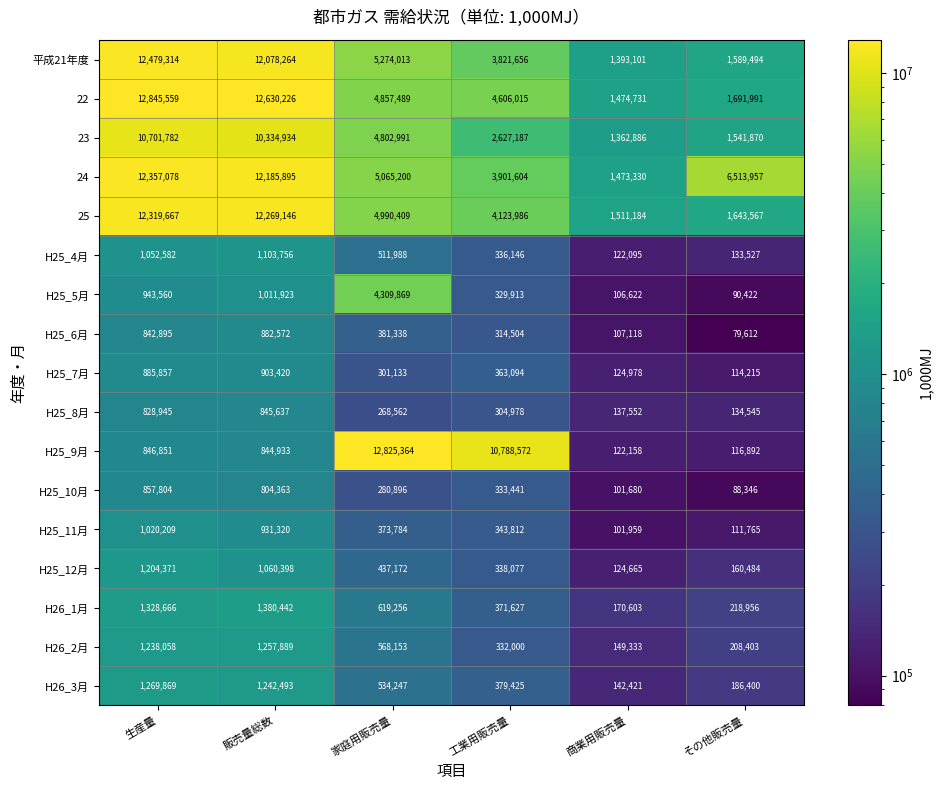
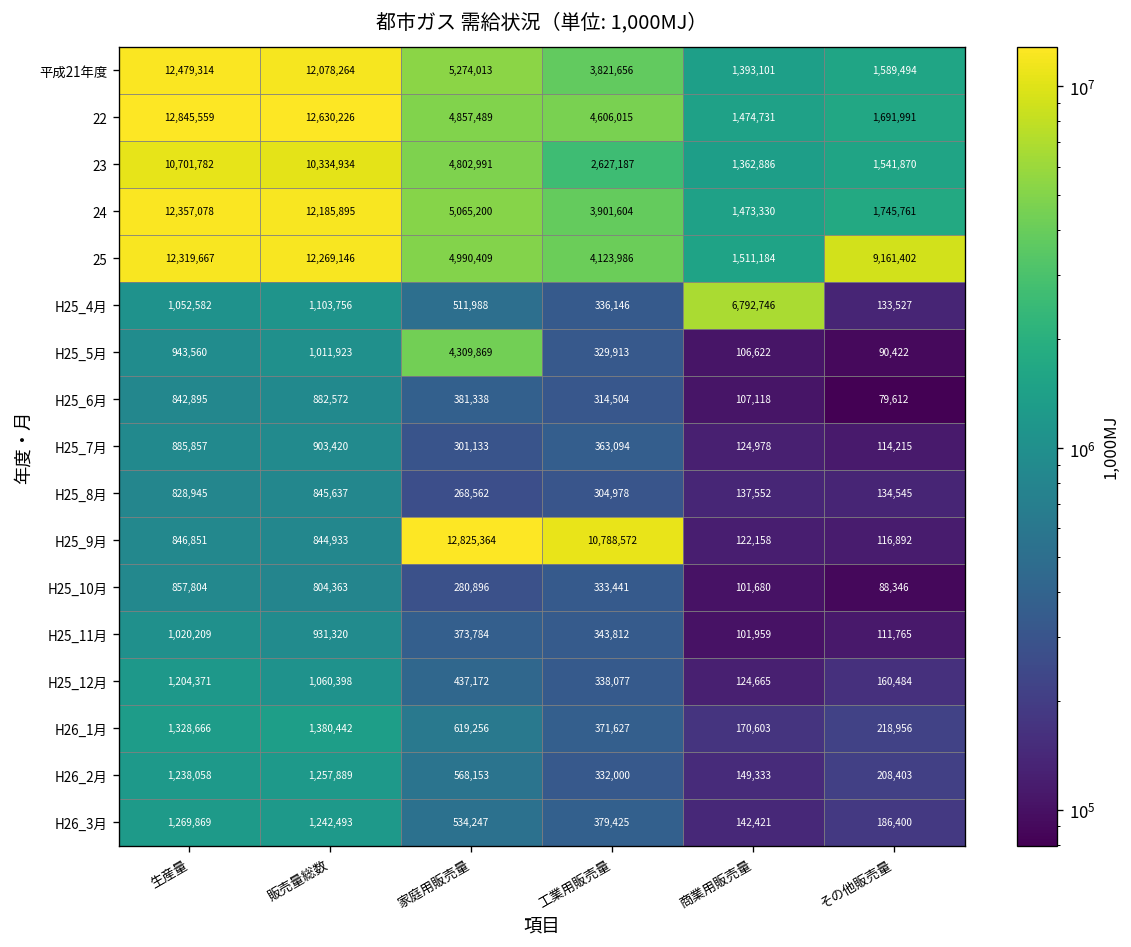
  {
    "平成21年度": {
      "生産量": "12,479,314",
      "販売量総数": "12,078,264",
      "家庭用販売量": "5,274,013",
      "工業用販売量": "3,821,656",
      "商業用販売量": "1,393,101",
      "その他販売量": "1,589,494"
    },
    "22": {
      "生産量": "12,845,559",
      "販売量総数": "12,630,226",
      "家庭用販売量": "4,857,489",
      "工業用販売量": "4,606,015",
      "商業用販売量": "1,474,731",
      "その他販売量": "1,691,991"
    },
    "23": {
      "生産量": "10,701,782",
      "販売量総数": "10,334,934",
      "家庭用販売量": "4,802,991",
      "工業用販売量": "2,627,187",
      "商業用販売量": "1,362,886",
      "その他販売量": "1,541,870"
    },
    "24": {
      "生産量": "12,357,078",
      "販売量総数": "12,185,895",
      "家庭用販売量": "5,065,200",
      "工業用販売量": "3,901,604",
      "商業用販売量": "1,473,330",
-     "その他販売量": "6,513,957"
+     "その他販売量": "1,745,761"
    },
    "25": {
      "生産量": "12,319,667",
      "販売量総数": "12,269,146",
      "家庭用販売量": "4,990,409",
      "工業用販売量": "4,123,986",
      "商業用販売量": "1,511,184",
-     "その他販売量": "1,643,567"
+     "その他販売量": "9,161,402"
    },
    "H25_4月": {
      "生産量": "1,052,582",
      "販売量総数": "1,103,756",
      "家庭用販売量": "511,988",
      "工業用販売量": "336,146",
-     "商業用販売量": "122,095",
+     "商業用販売量": "6,792,746",
      "その他販売量": "133,527"
    },
    "H25_5月": {
      "生産量": "943,560",
      "販売量総数": "1,011,923",
      "家庭用販売量": "4,309,869",
      "工業用販売量": "329,913",
      "商業用販売量": "106,622",
      "その他販売量": "90,422"
    },
    "H25_6月": {
      "生産量": "842,895",
      "販売量総数": "882,572",
      "家庭用販売量": "381,338",
      "工業用販売量": "314,504",
      "商業用販売量": "107,118",
      "その他販売量": "79,612"
    },
    "H25_7月": {
      "生産量": "885,857",
      "販売量総数": "903,420",
      "家庭用販売量": "301,133",
      "工業用販売量": "363,094",
      "商業用販売量": "124,978",
      "その他販売量": "114,215"
    },
    "H25_8月": {
      "生産量": "828,945",
      "販売量総数": "845,637",
      "家庭用販売量": "268,562",
      "工業用販売量": "304,978",
      "商業用販売量": "137,552",
      "その他販売量": "134,545"
    },
    "H25_9月": {
      "生産量": "846,851",
      "販売量総数": "844,933",
      "家庭用販売量": "12,825,364",
      "工業用販売量": "10,788,572",
      "商業用販売量": "122,158",
      "その他販売量": "116,892"
    },
    "H25_10月": {
      "生産量": "857,804",
      "販売量総数": "804,363",
      "家庭用販売量": "280,896",
      "工業用販売量": "333,441",
      "商業用販売量": "101,680",
      "その他販売量": "88,346"
    },
    "H25_11月": {
      "生産量": "1,020,209",
      "販売量総数": "931,320",
      "家庭用販売量": "373,784",
      "工業用販売量": "343,812",
      "商業用販売量": "101,959",
      "その他販売量": "111,765"
    },
    "H25_12月": {
      "生産量": "1,204,371",
      "販売量総数": "1,060,398",
      "家庭用販売量": "437,172",
      "工業用販売量": "338,077",
      "商業用販売量": "124,665",
      "その他販売量": "160,484"
    },
    "H26_1月": {
      "生産量": "1,328,666",
      "販売量総数": "1,380,442",
      "家庭用販売量": "619,256",
      "工業用販売量": "371,627",
      "商業用販売量": "170,603",
      "その他販売量": "218,956"
    },
    "H26_2月": {
      "生産量": "1,238,058",
      "販売量総数": "1,257,889",
      "家庭用販売量": "568,153",
      "工業用販売量": "332,000",
      "商業用販売量": "149,333",
      "その他販売量": "208,403"
    },
    "H26_3月": {
      "生産量": "1,269,869",
      "販売量総数": "1,242,493",
      "家庭用販売量": "534,247",
      "工業用販売量": "379,425",
      "商業用販売量": "142,421",
      "その他販売量": "186,400"
    }
  }
